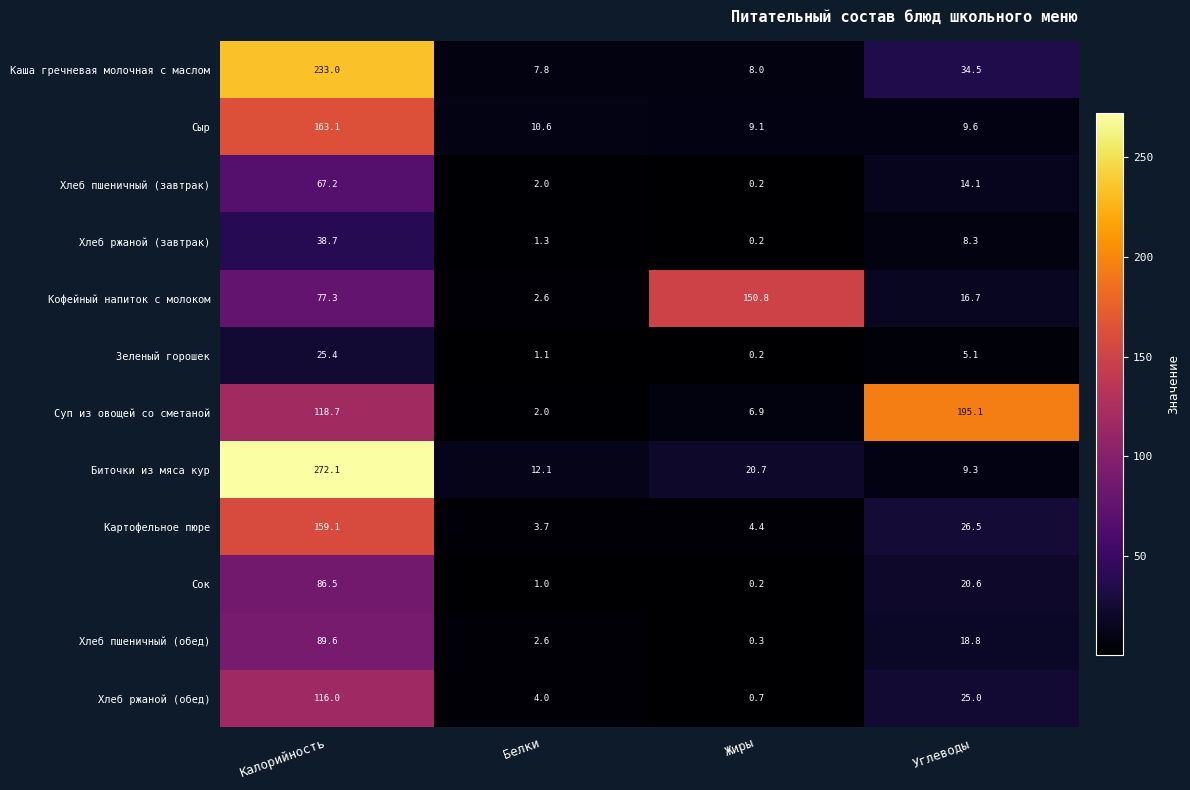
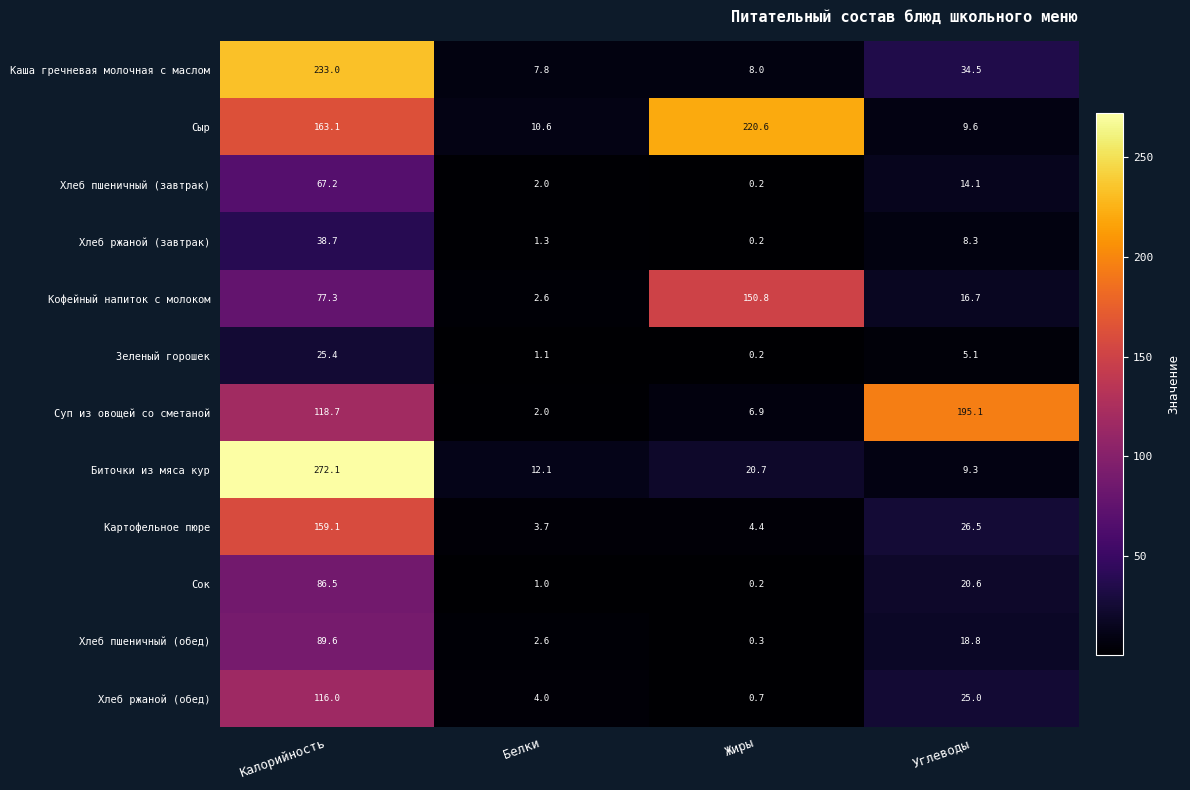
  {
    "Каша гречневая молочная с маслом": {
      "Калорийность": 233.0,
      "Белки": 7.8,
      "Жиры": 8.0,
      "Углеводы": 34.5
    },
    "Сыр": {
      "Калорийность": 163.1,
      "Белки": 10.6,
-     "Жиры": 9.1,
+     "Жиры": 220.6,
      "Углеводы": 9.6
    },
    "Хлеб пшеничный (завтрак)": {
      "Калорийность": 67.2,
      "Белки": 2.0,
      "Жиры": 0.2,
      "Углеводы": 14.1
    },
    "Хлеб ржаной (завтрак)": {
      "Калорийность": 38.7,
      "Белки": 1.3,
      "Жиры": 0.2,
      "Углеводы": 8.3
    },
    "Кофейный напиток с молоком": {
      "Калорийность": 77.3,
      "Белки": 2.6,
      "Жиры": 150.8,
      "Углеводы": 16.7
    },
    "Зеленый горошек": {
      "Калорийность": 25.4,
      "Белки": 1.1,
      "Жиры": 0.2,
      "Углеводы": 5.1
    },
    "Суп из овощей со сметаной": {
      "Калорийность": 118.7,
      "Белки": 2.0,
      "Жиры": 6.9,
      "Углеводы": 195.1
    },
    "Биточки из мяса кур": {
      "Калорийность": 272.1,
      "Белки": 12.1,
      "Жиры": 20.7,
      "Углеводы": 9.3
    },
    "Картофельное пюре": {
      "Калорийность": 159.1,
      "Белки": 3.7,
      "Жиры": 4.4,
      "Углеводы": 26.5
    },
    "Сок": {
      "Калорийность": 86.5,
      "Белки": 1.0,
      "Жиры": 0.2,
      "Углеводы": 20.6
    },
    "Хлеб пшеничный (обед)": {
      "Калорийность": 89.6,
      "Белки": 2.6,
      "Жиры": 0.3,
      "Углеводы": 18.8
    },
    "Хлеб ржаной (обед)": {
      "Калорийность": 116.0,
      "Белки": 4.0,
      "Жиры": 0.7,
      "Углеводы": 25.0
    }
  }
